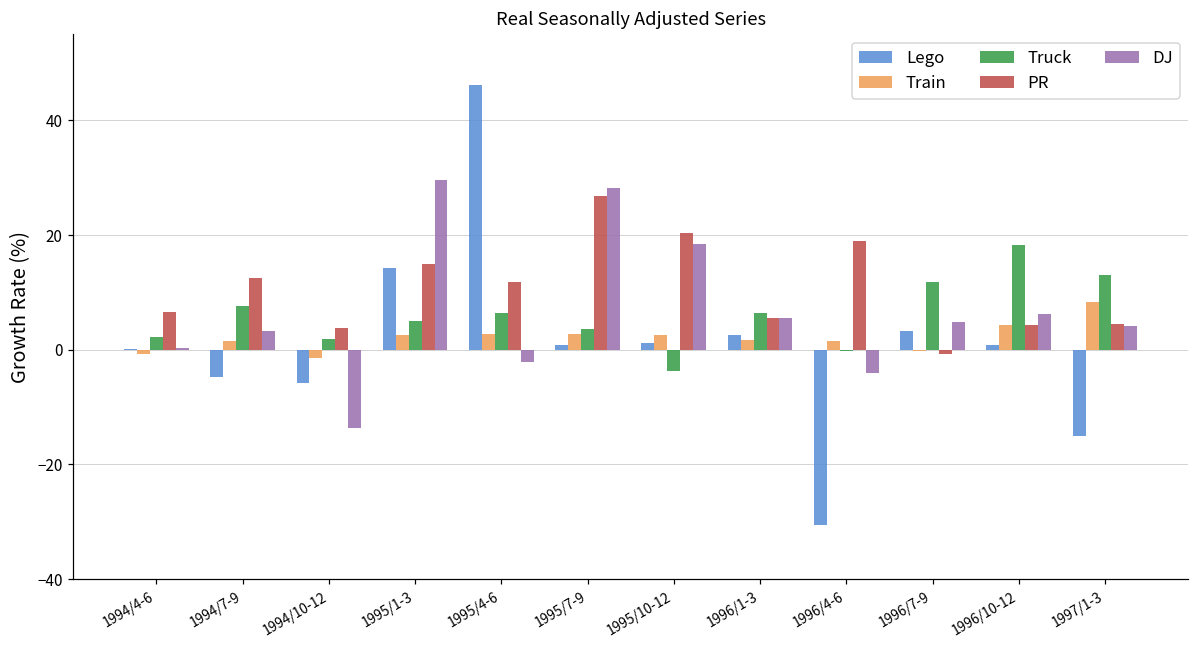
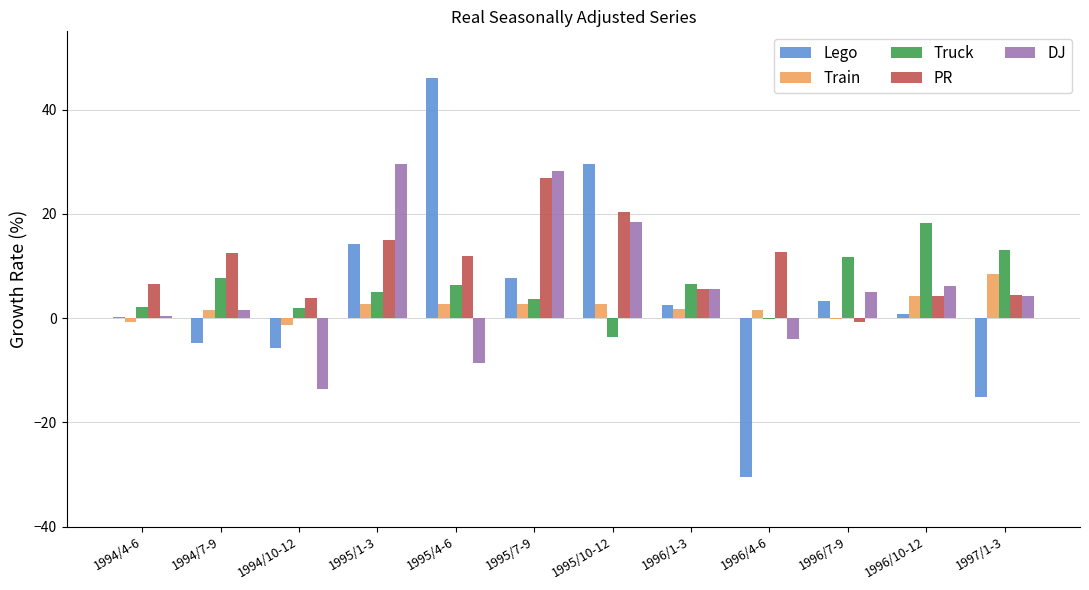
  {
    "Lego": {
      "1994/7-9": -5,
      "1994/10-12": -6,
      "1995/1-3": 14,
      "1995/4-6": 46,
-     "1995/7-9": 1,
-     "1995/10-12": 1,
+     "1995/7-9": 8,
+     "1995/10-12": 30,
      "1996/1-3": 3,
      "1996/4-6": -31,
      "1996/7-9": 3,
      "1996/10-12": 1,
      "1997/1-3": -15
    },
    "Train": {
      "1994/4-6": -1,
      "1994/7-9": 2,
      "1994/10-12": -1,
      "1995/1-3": 3,
      "1995/4-6": 3,
      "1995/7-9": 3,
      "1995/10-12": 3,
      "1996/1-3": 2,
      "1996/4-6": 2,
      "1996/10-12": 4,
      "1997/1-3": 8
    },
    "Truck": {
      "1994/4-6": 2,
      "1994/7-9": 8,
      "1994/10-12": 2,
      "1995/1-3": 5,
      "1995/4-6": 6,
      "1995/7-9": 4,
      "1995/10-12": -4,
      "1996/1-3": 7,
      "1996/7-9": 12,
      "1996/10-12": 18,
      "1997/1-3": 13
    },
    "PR": {
      "1994/4-6": 7,
      "1994/7-9": 13,
      "1994/10-12": 4,
      "1995/1-3": 15,
      "1995/4-6": 12,
      "1995/7-9": 27,
      "1995/10-12": 20,
      "1996/1-3": 6,
-     "1996/4-6": 19,
+     "1996/4-6": 13,
      "1996/7-9": -1,
      "1996/10-12": 4,
      "1997/1-3": 5
    },
    "DJ": {
-     "1994/7-9": 3,
+     "1994/7-9": 2,
      "1994/10-12": -14,
      "1995/1-3": 30,
-     "1995/4-6": -2,
+     "1995/4-6": -9,
      "1995/7-9": 28,
      "1995/10-12": 18,
      "1996/1-3": 6,
      "1996/4-6": -4,
      "1996/7-9": 5,
      "1996/10-12": 6,
      "1997/1-3": 4
    }
  }
